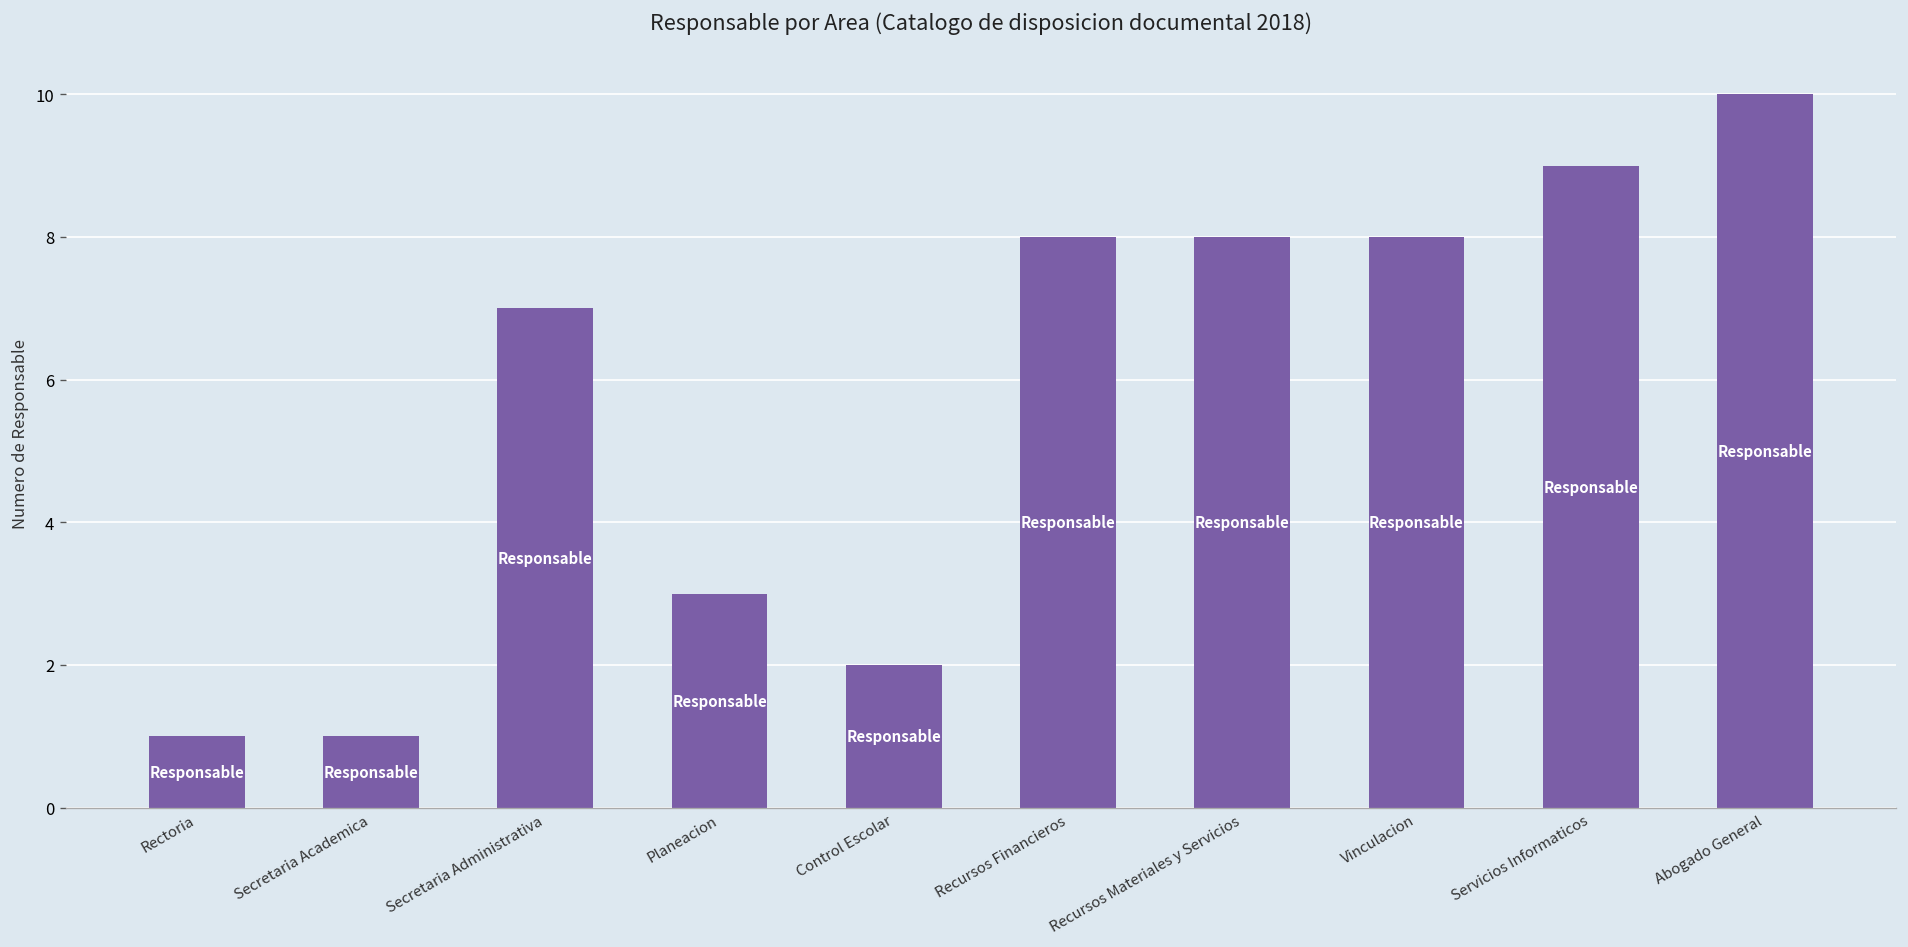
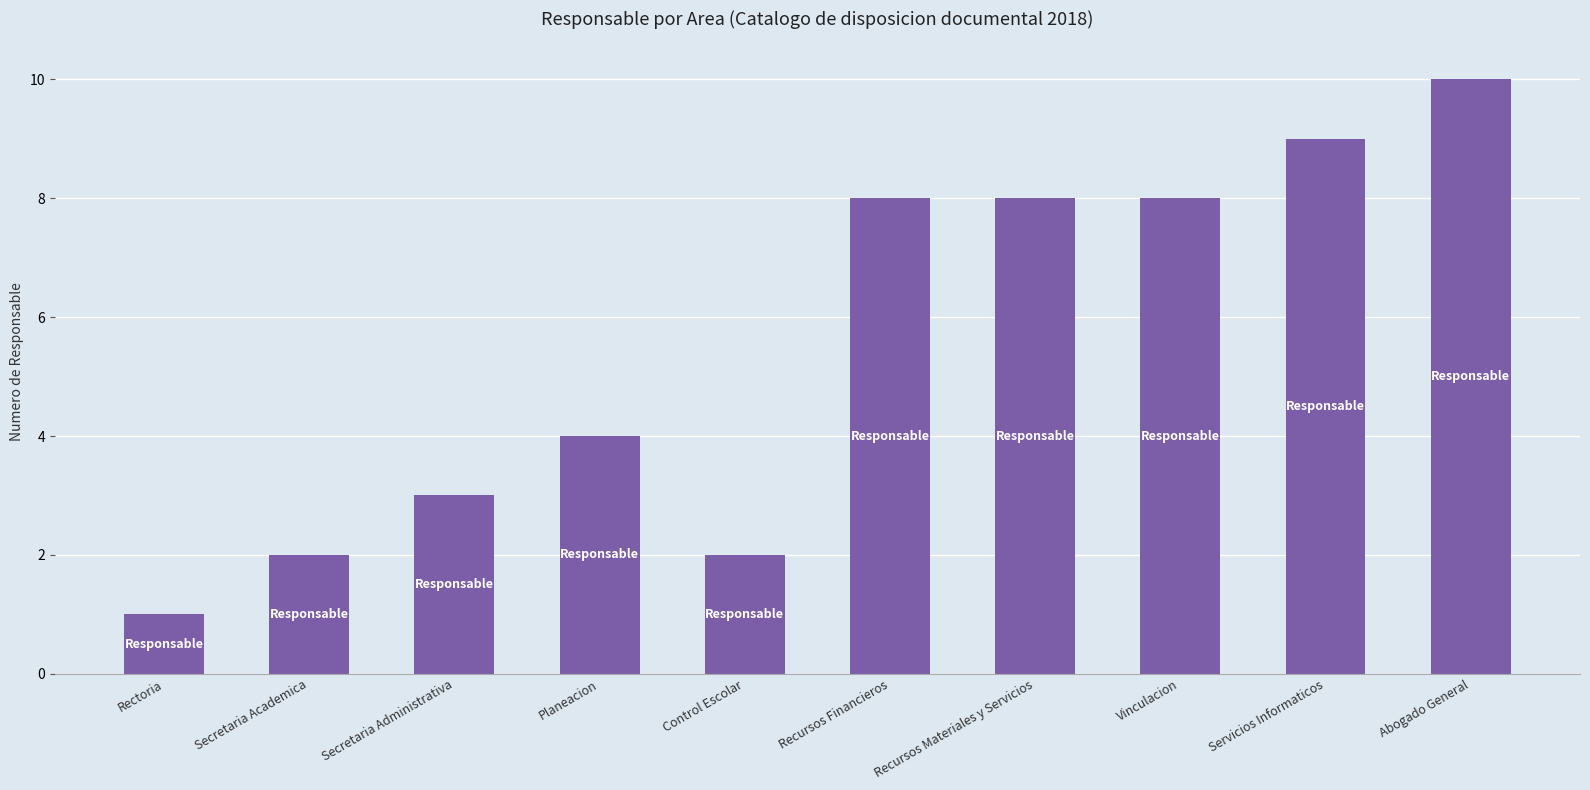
  {
    "Rectoria": 1,
-   "Secretaria Academica": 1,
-   "Secretaria Administrativa": 7,
-   "Planeacion": 3,
+   "Secretaria Academica": 2,
+   "Secretaria Administrativa": 3,
+   "Planeacion": 4,
    "Control Escolar": 2,
    "Recursos Financieros": 8,
    "Recursos Materiales y Servicios": 8,
    "Vinculacion": 8,
    "Servicios Informaticos": 9,
    "Abogado General": 10
  }
